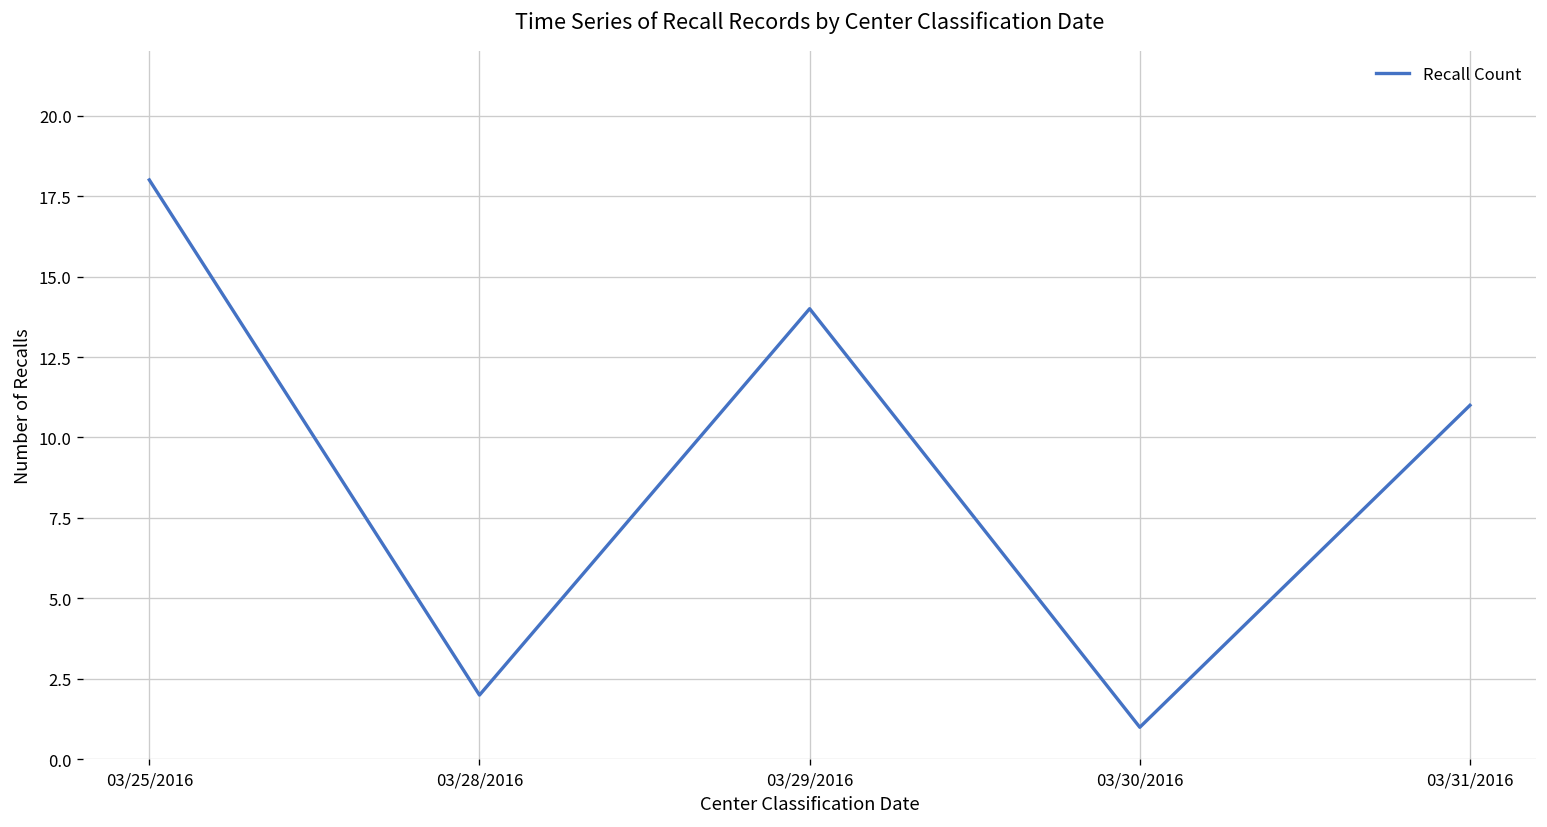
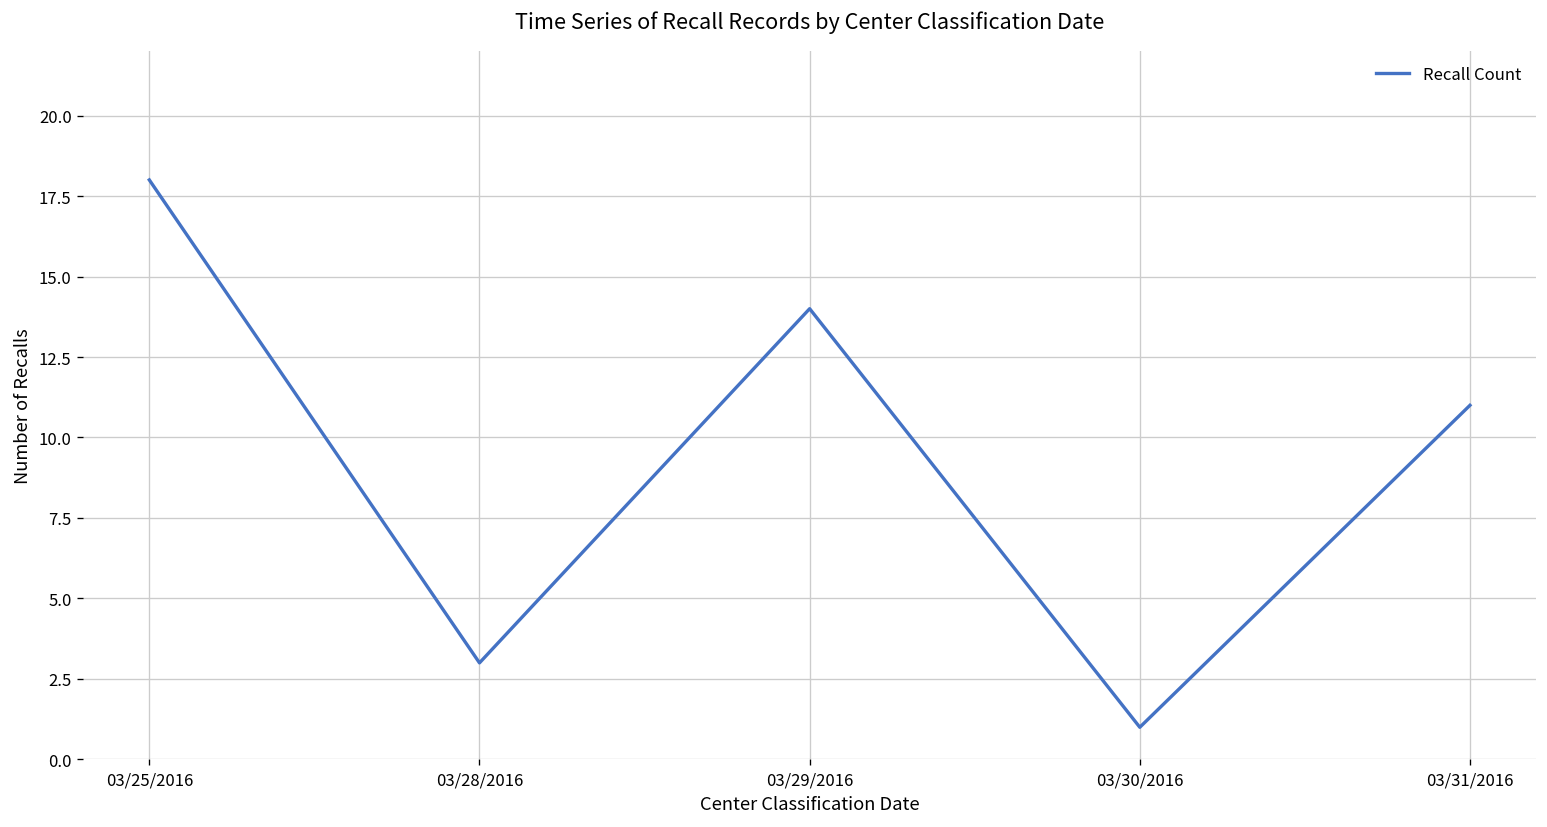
  {
    "03/25/2016": 18,
-   "03/28/2016": 2,
+   "03/28/2016": 3,
    "03/29/2016": 14,
    "03/30/2016": 1,
    "03/31/2016": 11
  }
